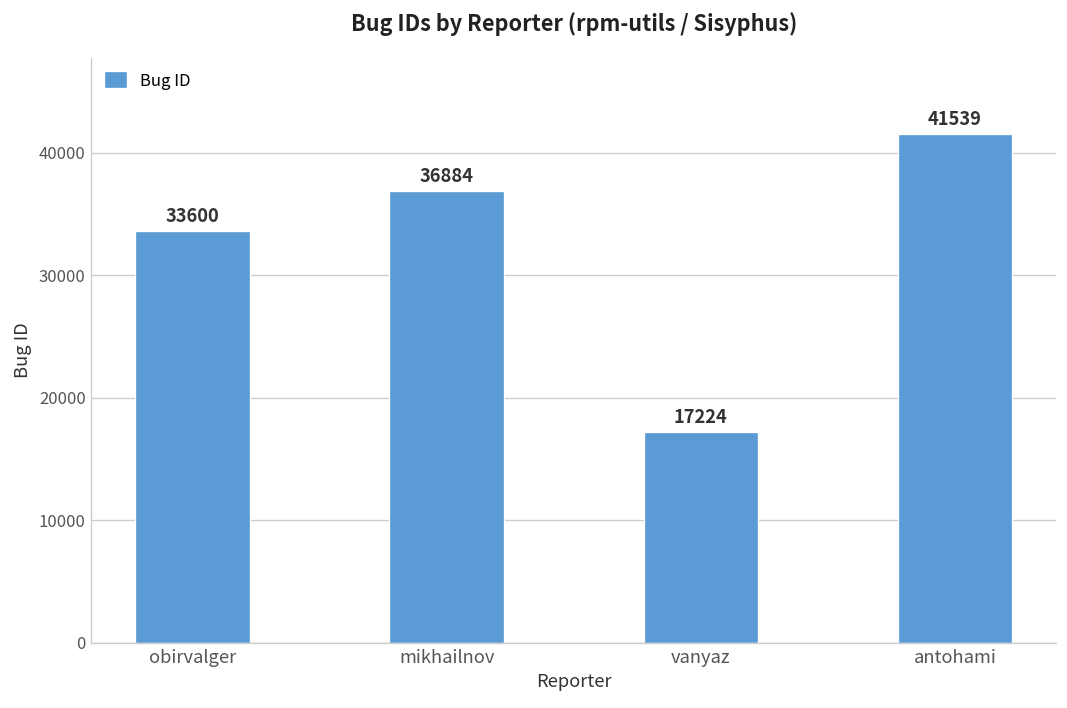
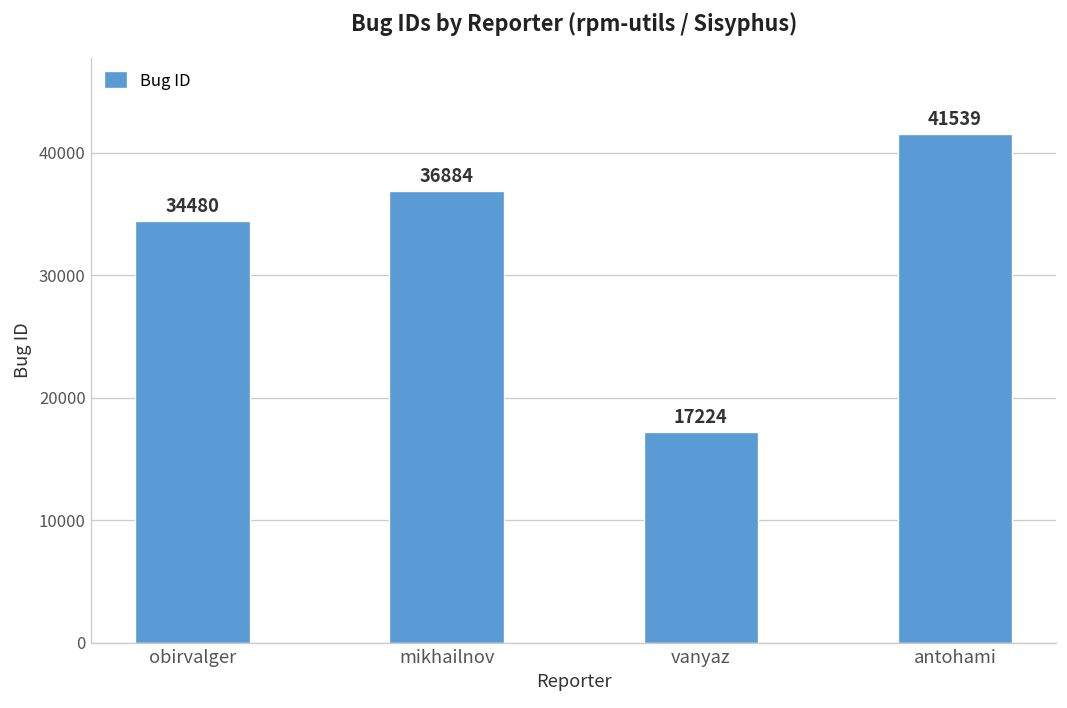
  {
-   "obirvalger": 33600,
+   "obirvalger": 34480,
    "mikhailnov": 36884,
    "vanyaz": 17224,
    "antohami": 41539
  }
